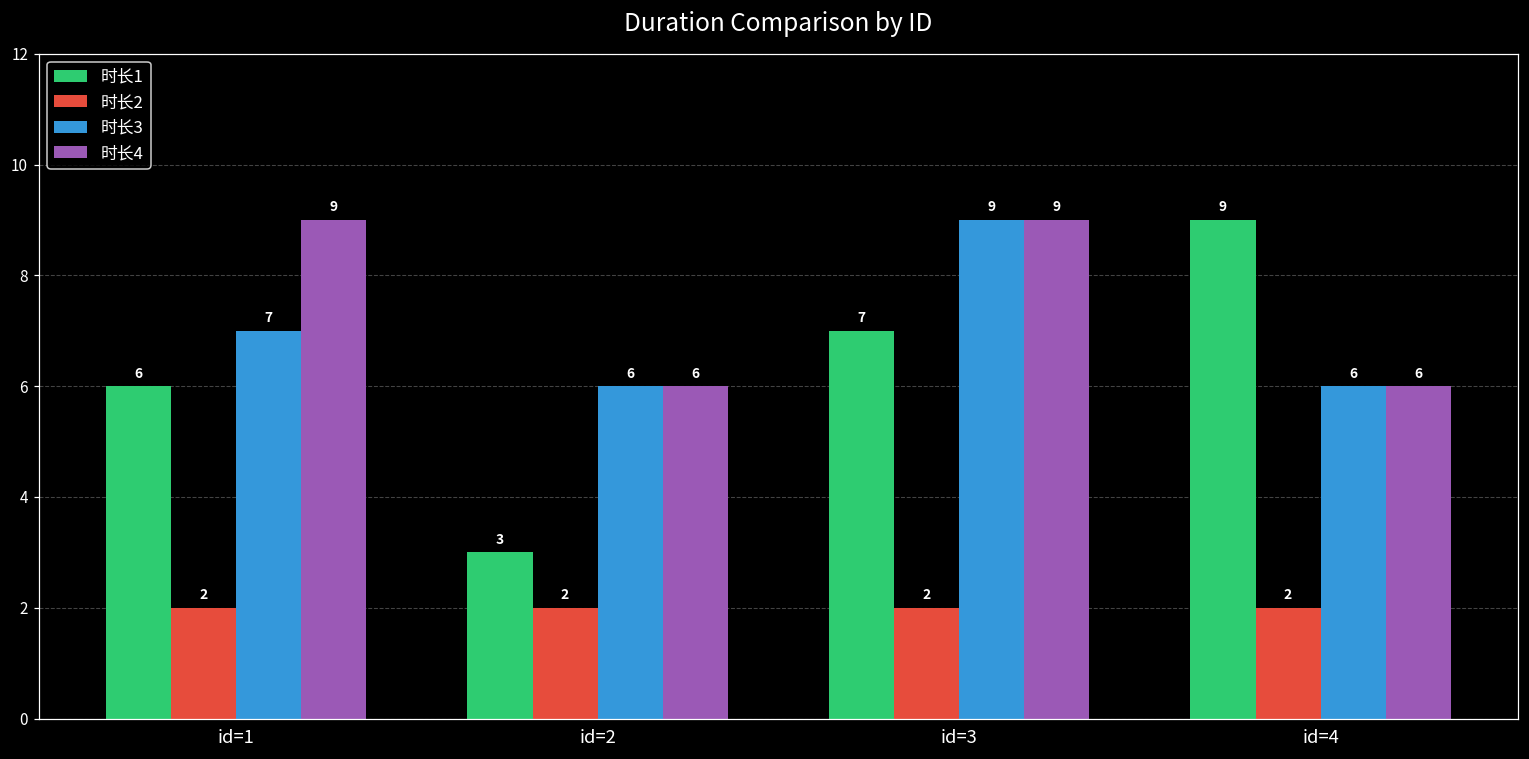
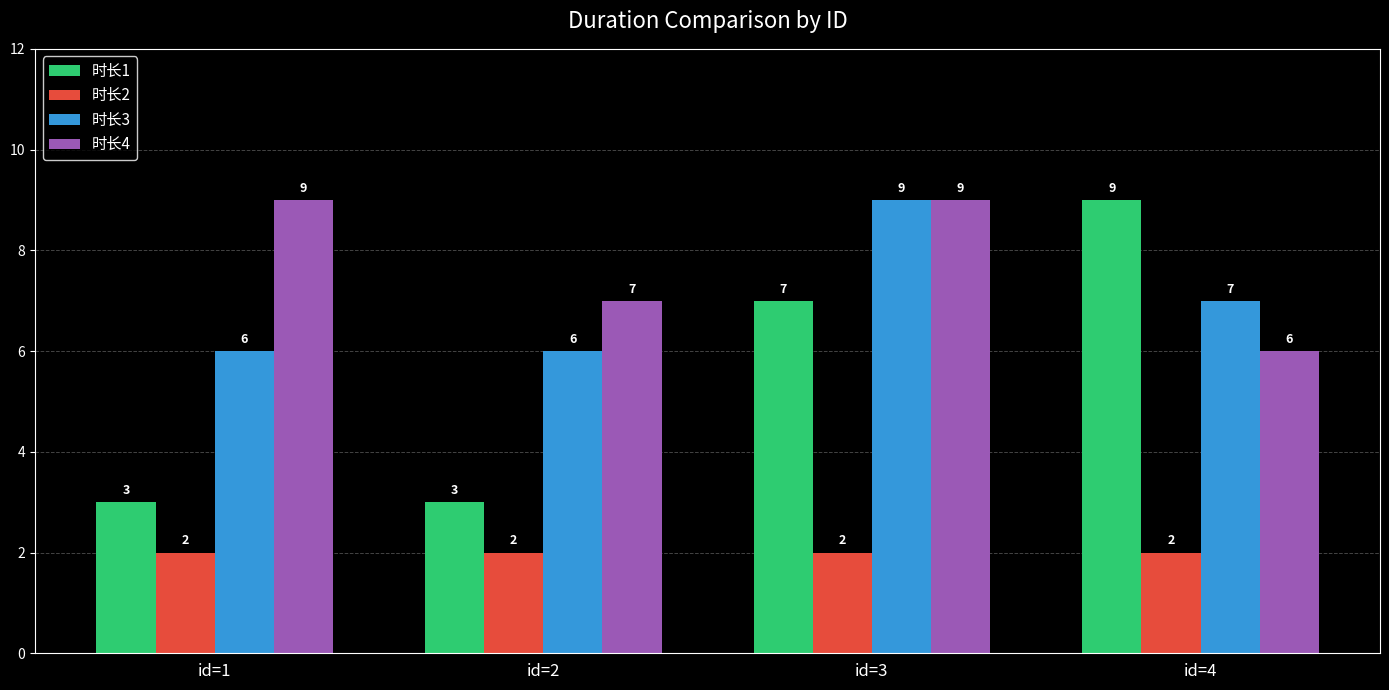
  {
    "时长1": {
-     "id=1": 6,
+     "id=1": 3,
      "id=2": 3,
      "id=3": 7,
      "id=4": 9
    },
    "时长2": {
      "id=1": 2,
      "id=2": 2,
      "id=3": 2,
      "id=4": 2
    },
    "时长3": {
-     "id=1": 7,
+     "id=1": 6,
      "id=2": 6,
      "id=3": 9,
-     "id=4": 6
+     "id=4": 7
    },
    "时长4": {
      "id=1": 9,
-     "id=2": 6,
+     "id=2": 7,
      "id=3": 9,
      "id=4": 6
    }
  }
